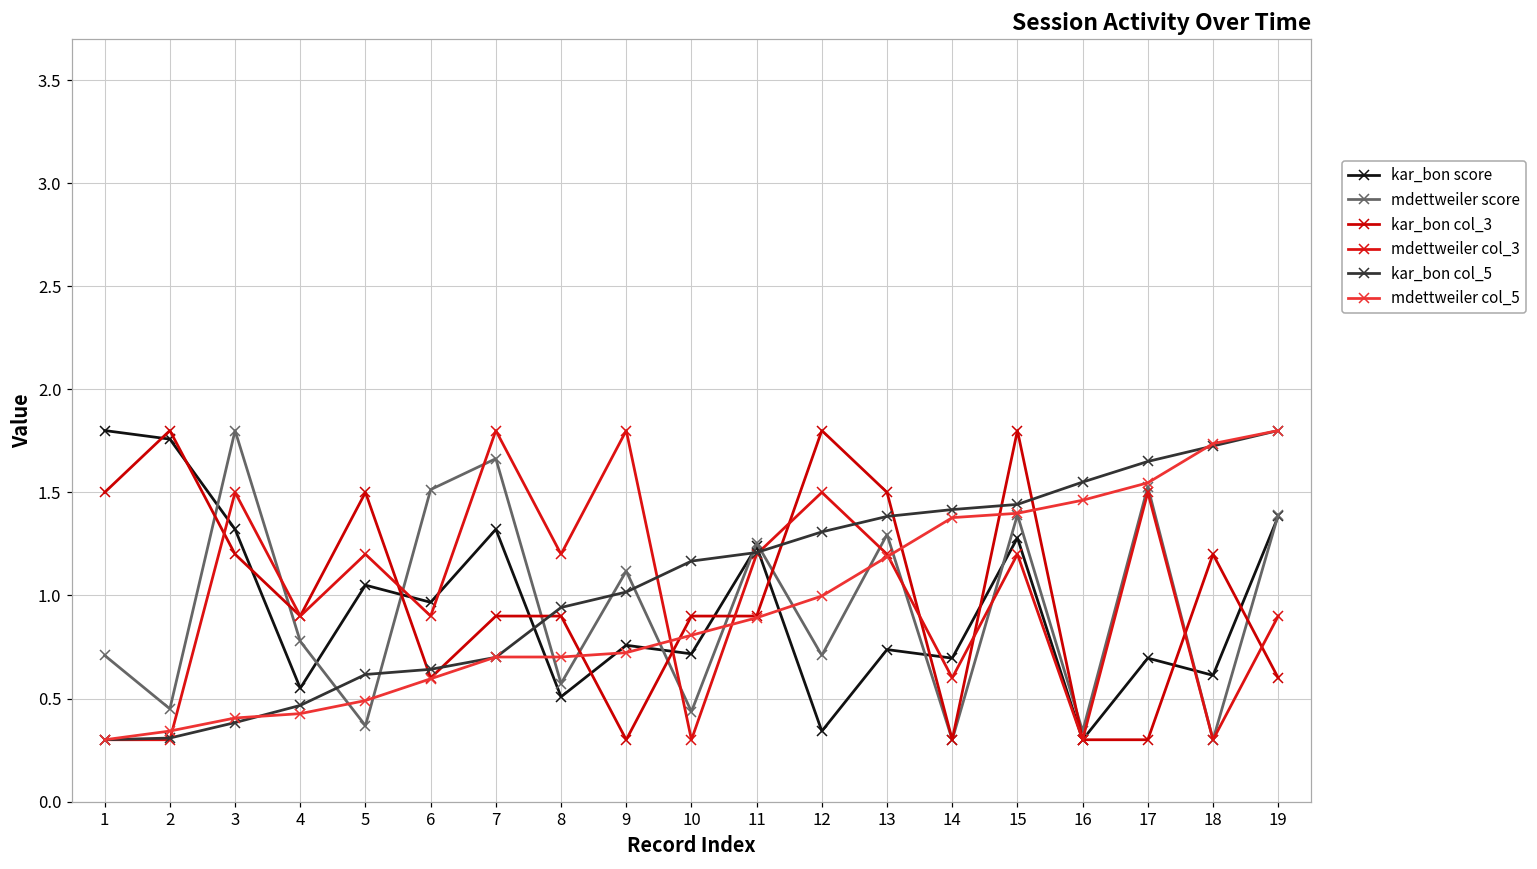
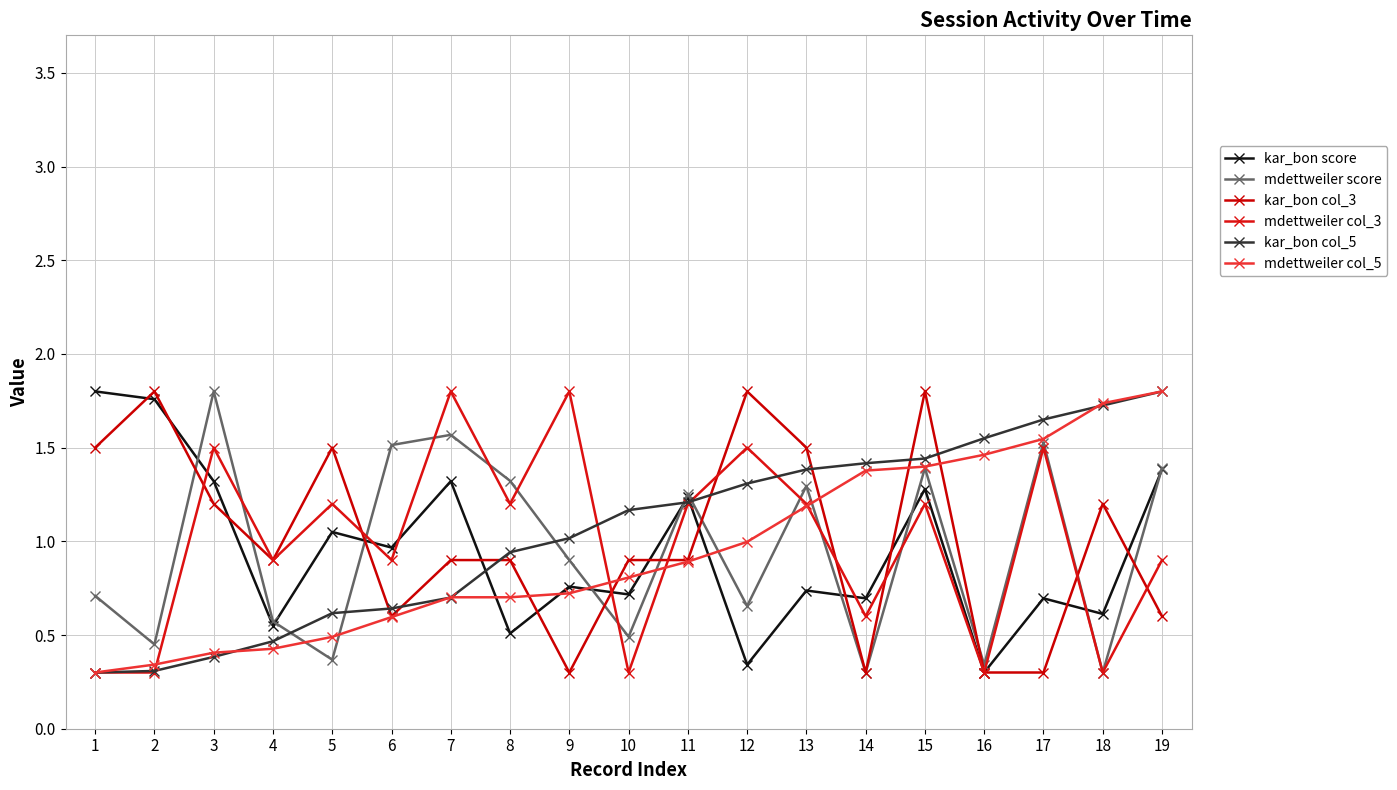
  {
    "mdettweiler score": {
      "1": 0.71,
      "2": 0.45,
      "3": 1.80,
-     "4": 0.78,
+     "4": 0.57,
      "5": 0.37,
      "6": 1.51,
-     "7": 1.66,
-     "8": 0.57,
-     "9": 1.12,
-     "10": 0.44,
+     "7": 1.57,
+     "8": 1.32,
+     "9": 0.90,
+     "10": 0.49,
      "11": 1.25,
-     "12": 0.71,
+     "12": 0.65,
      "13": 1.30,
      "16": 0.34,
      "17": 1.53
    }
  }
